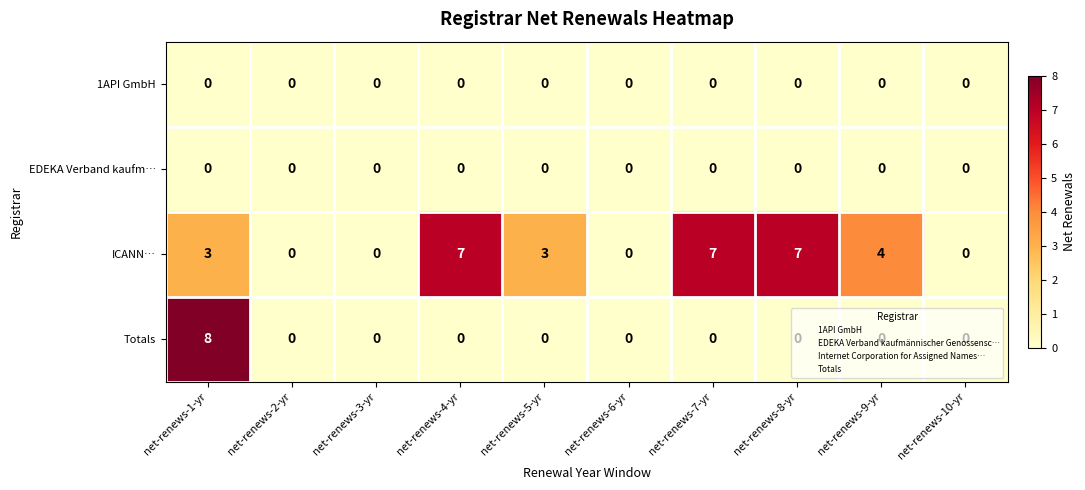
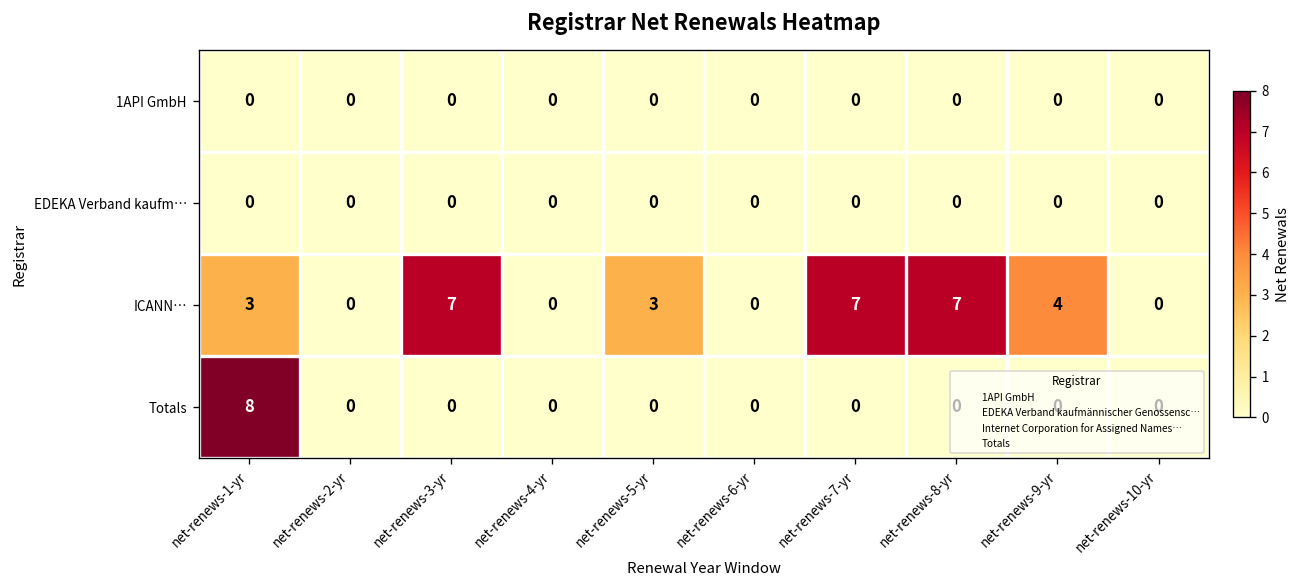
  {
    "1API GmbH": {
      "net-renews-1-yr": 0,
      "net-renews-2-yr": 0,
      "net-renews-3-yr": 0,
      "net-renews-4-yr": 0,
      "net-renews-5-yr": 0,
      "net-renews-6-yr": 0,
      "net-renews-7-yr": 0,
      "net-renews-8-yr": 0,
      "net-renews-9-yr": 0,
      "net-renews-10-yr": 0
    },
    "EDEKA Verband kaufm…": {
      "net-renews-1-yr": 0,
      "net-renews-2-yr": 0,
      "net-renews-3-yr": 0,
      "net-renews-4-yr": 0,
      "net-renews-5-yr": 0,
      "net-renews-6-yr": 0,
      "net-renews-7-yr": 0,
      "net-renews-8-yr": 0,
      "net-renews-9-yr": 0,
      "net-renews-10-yr": 0
    },
    "ICANN…": {
      "net-renews-1-yr": 3,
      "net-renews-2-yr": 0,
-     "net-renews-3-yr": 0,
-     "net-renews-4-yr": 7,
+     "net-renews-3-yr": 7,
+     "net-renews-4-yr": 0,
      "net-renews-5-yr": 3,
      "net-renews-6-yr": 0,
      "net-renews-7-yr": 7,
      "net-renews-8-yr": 7,
      "net-renews-9-yr": 4,
      "net-renews-10-yr": 0
    },
    "Totals": {
      "net-renews-1-yr": 8,
      "net-renews-2-yr": 0,
      "net-renews-3-yr": 0,
      "net-renews-4-yr": 0,
      "net-renews-5-yr": 0,
      "net-renews-6-yr": 0,
      "net-renews-7-yr": 0
    }
  }
